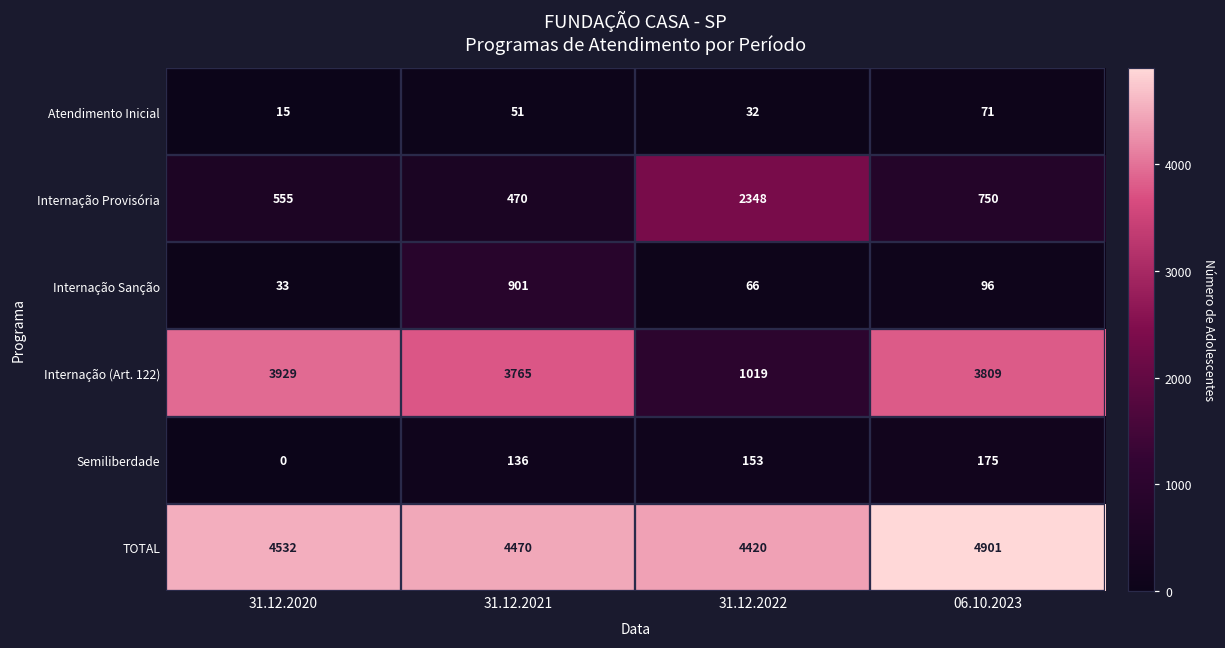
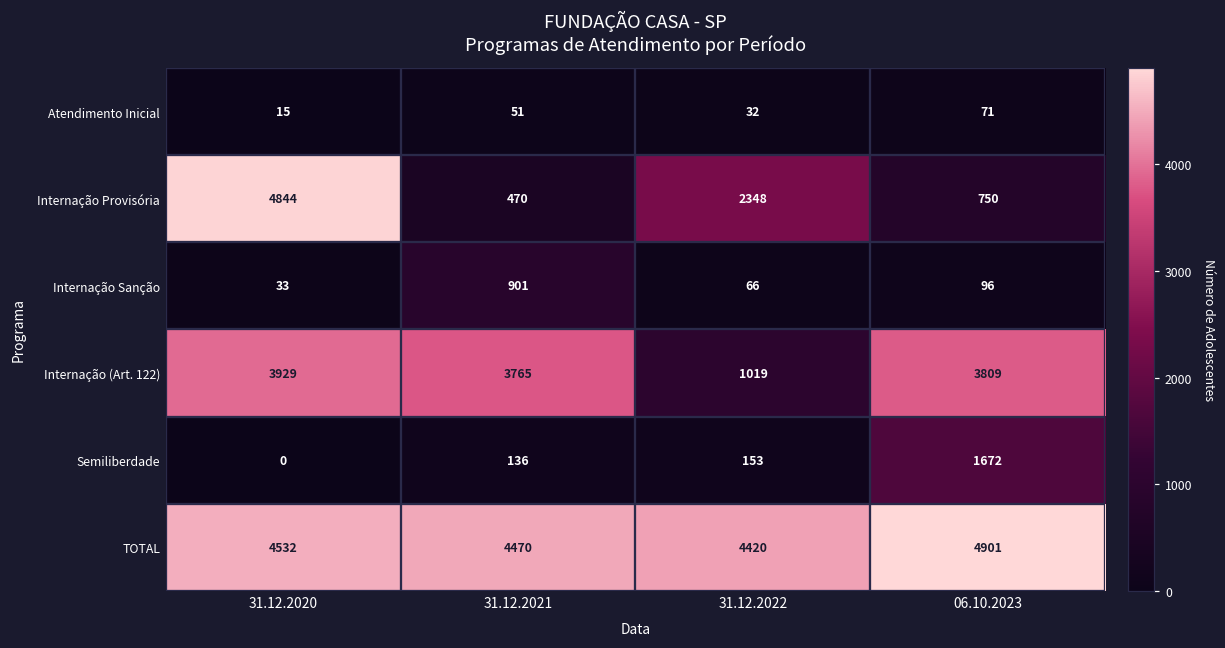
  {
    "Atendimento Inicial": {
      "31.12.2020": 15,
      "31.12.2021": 51,
      "31.12.2022": 32,
      "06.10.2023": 71
    },
    "Internação Provisória": {
-     "31.12.2020": 555,
+     "31.12.2020": 4844,
      "31.12.2021": 470,
      "31.12.2022": 2348,
      "06.10.2023": 750
    },
    "Internação Sanção": {
      "31.12.2020": 33,
      "31.12.2021": 901,
      "31.12.2022": 66,
      "06.10.2023": 96
    },
    "Internação (Art. 122)": {
      "31.12.2020": 3929,
      "31.12.2021": 3765,
      "31.12.2022": 1019,
      "06.10.2023": 3809
    },
    "Semiliberdade": {
      "31.12.2020": 0,
      "31.12.2021": 136,
      "31.12.2022": 153,
-     "06.10.2023": 175
+     "06.10.2023": 1672
    },
    "TOTAL": {
      "31.12.2020": 4532,
      "31.12.2021": 4470,
      "31.12.2022": 4420,
      "06.10.2023": 4901
    }
  }
